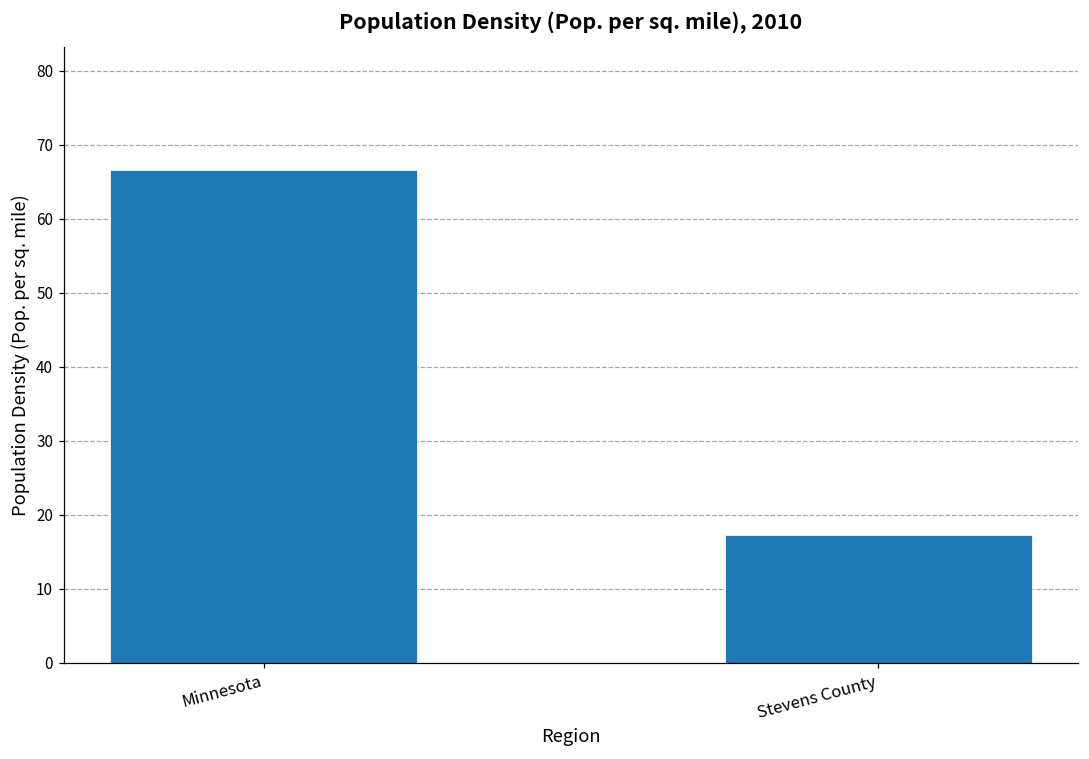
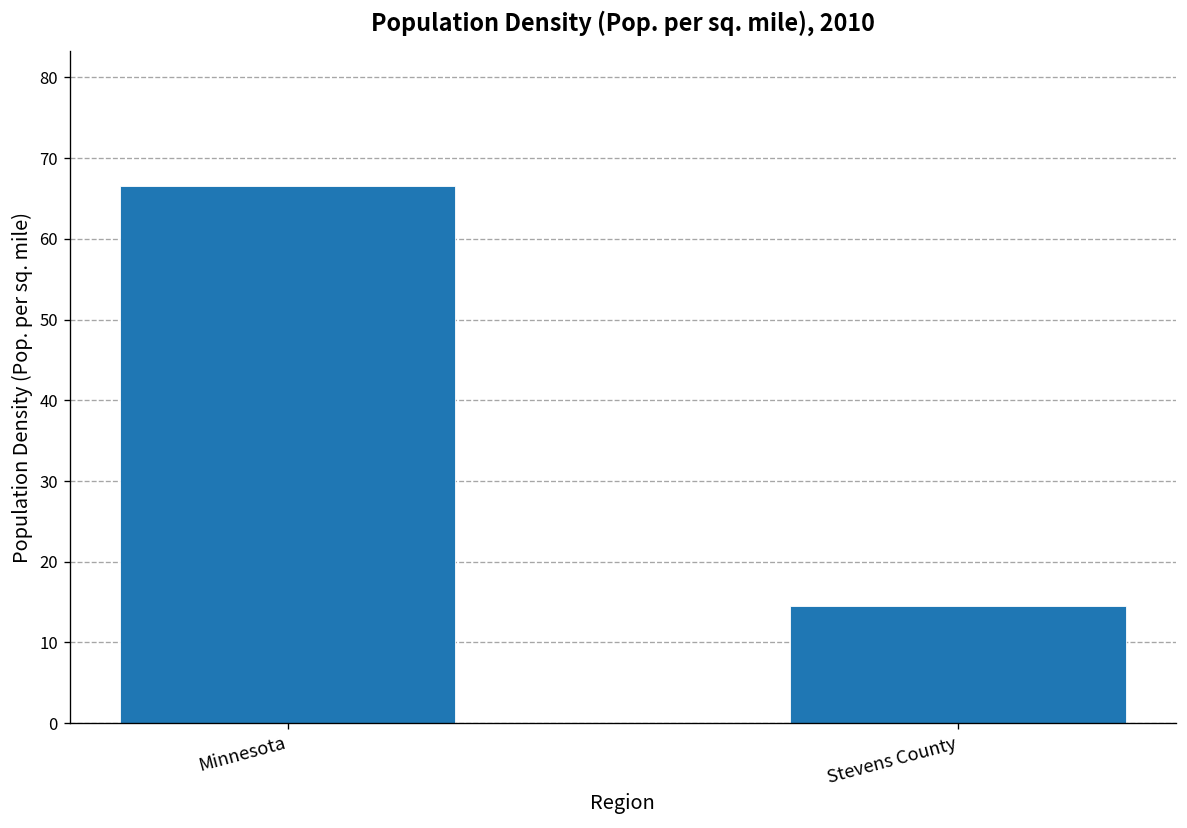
  {
    "Minnesota": 67,
-   "Stevens County": 17
+   "Stevens County": 15
  }
